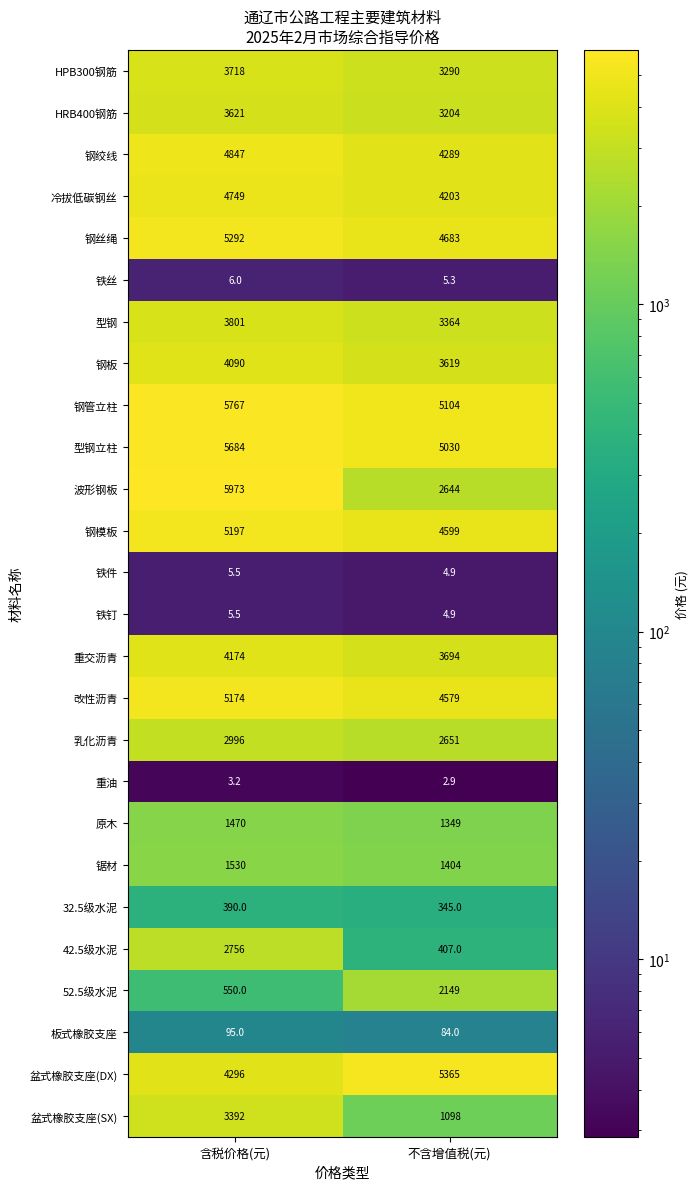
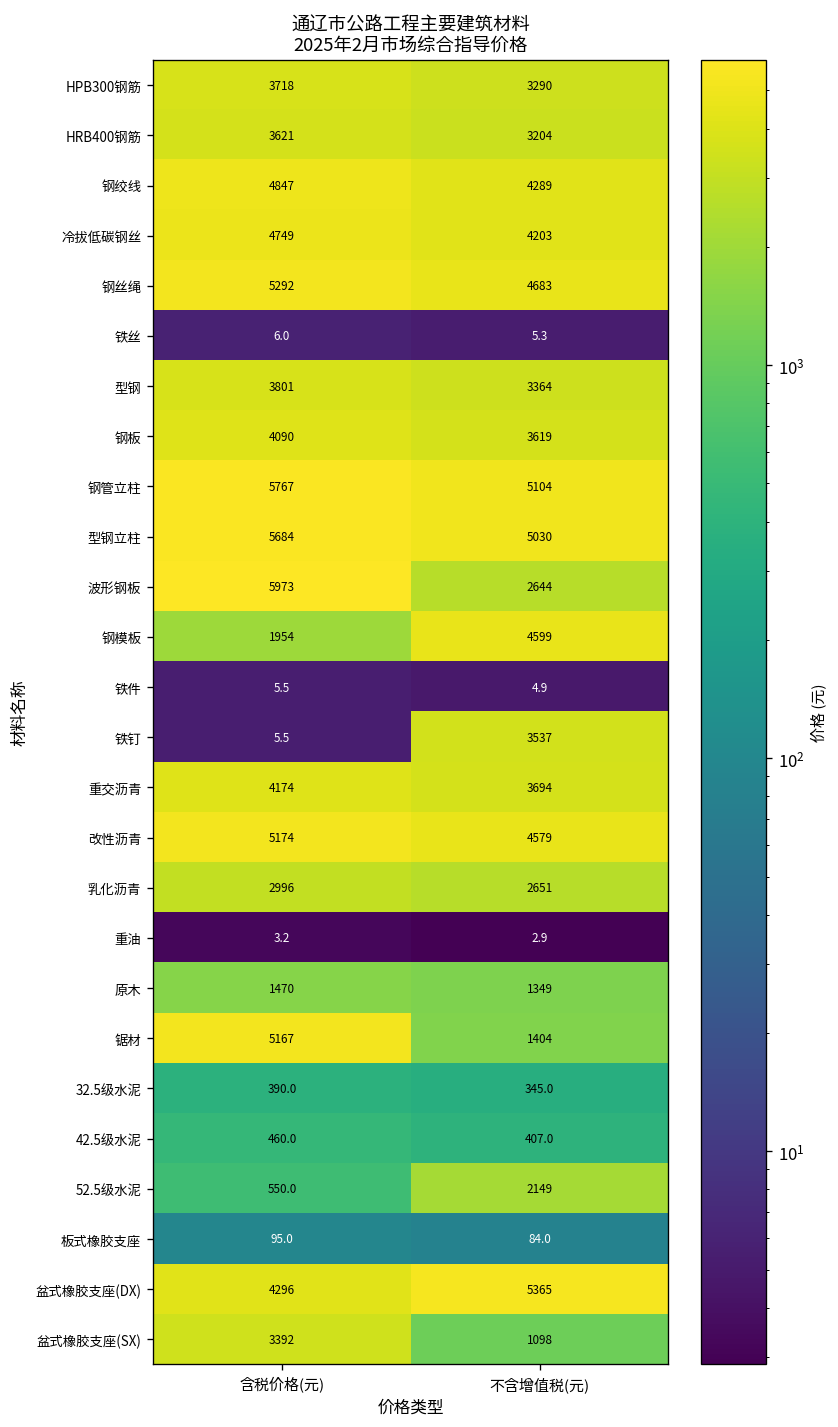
  {
    "HPB300钢筋": {
      "含税价格(元)": 3718,
      "不含增值税(元)": 3290
    },
    "HRB400钢筋": {
      "含税价格(元)": 3621,
      "不含增值税(元)": 3204
    },
    "钢绞线": {
      "含税价格(元)": 4847,
      "不含增值税(元)": 4289
    },
    "冷拔低碳钢丝": {
      "含税价格(元)": 4749,
      "不含增值税(元)": 4203
    },
    "钢丝绳": {
      "含税价格(元)": 5292,
      "不含增值税(元)": 4683
    },
    "铁丝": {
      "含税价格(元)": 6.0,
      "不含增值税(元)": 5.3
    },
    "型钢": {
      "含税价格(元)": 3801,
      "不含增值税(元)": 3364
    },
    "钢板": {
      "含税价格(元)": 4090,
      "不含增值税(元)": 3619
    },
    "钢管立柱": {
      "含税价格(元)": 5767,
      "不含增值税(元)": 5104
    },
    "型钢立柱": {
      "含税价格(元)": 5684,
      "不含增值税(元)": 5030
    },
    "波形钢板": {
      "含税价格(元)": 5973,
      "不含增值税(元)": 2644
    },
    "钢模板": {
-     "含税价格(元)": 5197,
+     "含税价格(元)": 1954,
      "不含增值税(元)": 4599
    },
    "铁件": {
      "含税价格(元)": 5.5,
      "不含增值税(元)": 4.9
    },
    "铁钉": {
      "含税价格(元)": 5.5,
-     "不含增值税(元)": 4.9
+     "不含增值税(元)": 3537
    },
    "重交沥青": {
      "含税价格(元)": 4174,
      "不含增值税(元)": 3694
    },
    "改性沥青": {
      "含税价格(元)": 5174,
      "不含增值税(元)": 4579
    },
    "乳化沥青": {
      "含税价格(元)": 2996,
      "不含增值税(元)": 2651
    },
    "重油": {
      "含税价格(元)": 3.2,
      "不含增值税(元)": 2.9
    },
    "原木": {
      "含税价格(元)": 1470,
      "不含增值税(元)": 1349
    },
    "锯材": {
-     "含税价格(元)": 1530,
+     "含税价格(元)": 5167,
      "不含增值税(元)": 1404
    },
    "32.5级水泥": {
      "含税价格(元)": 390.0,
      "不含增值税(元)": 345.0
    },
    "42.5级水泥": {
-     "含税价格(元)": 2756,
+     "含税价格(元)": 460.0,
      "不含增值税(元)": 407.0
    },
    "52.5级水泥": {
      "含税价格(元)": 550.0,
      "不含增值税(元)": 2149
    },
    "板式橡胶支座": {
      "含税价格(元)": 95.0,
      "不含增值税(元)": 84.0
    },
    "盆式橡胶支座(DX)": {
      "含税价格(元)": 4296,
      "不含增值税(元)": 5365
    },
    "盆式橡胶支座(SX)": {
      "含税价格(元)": 3392,
      "不含增值税(元)": 1098
    }
  }
